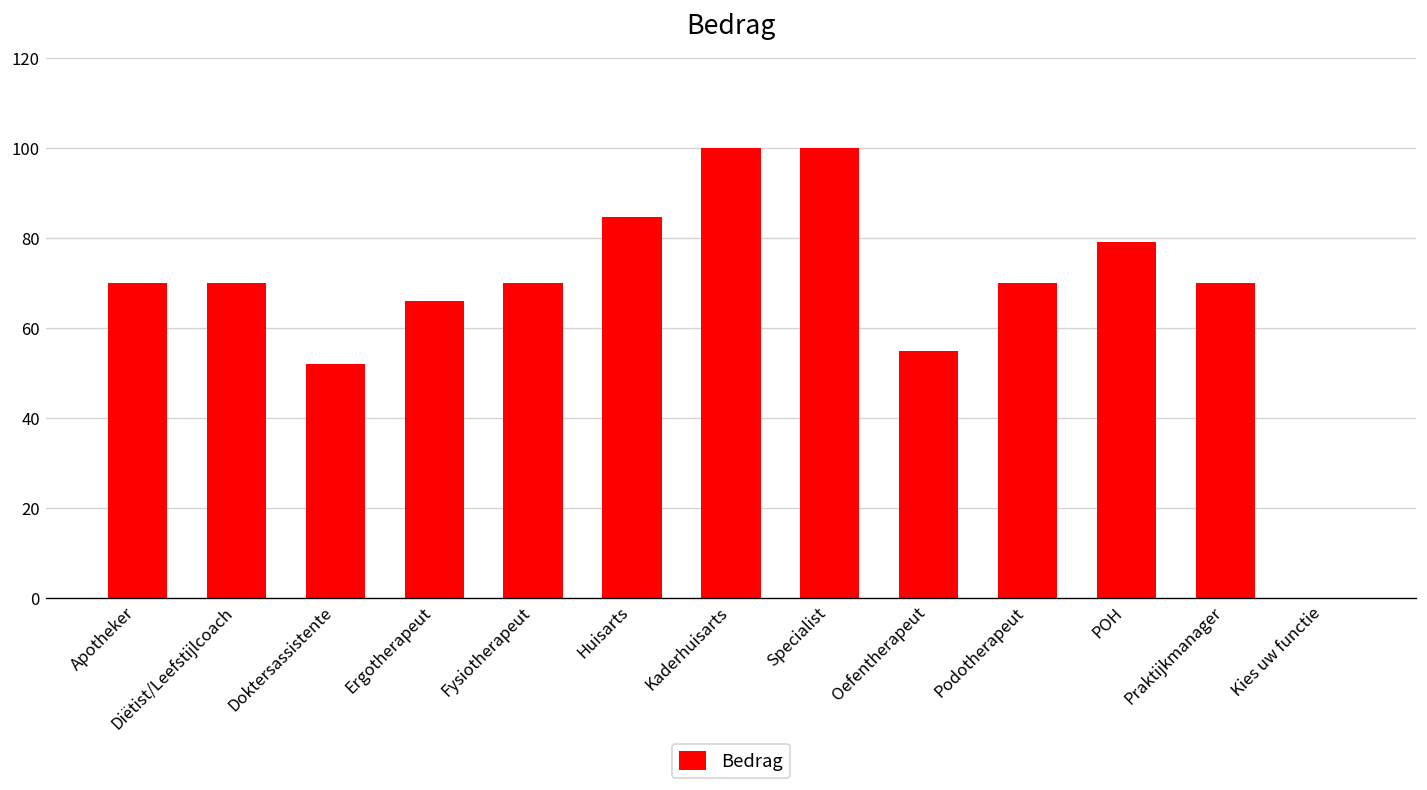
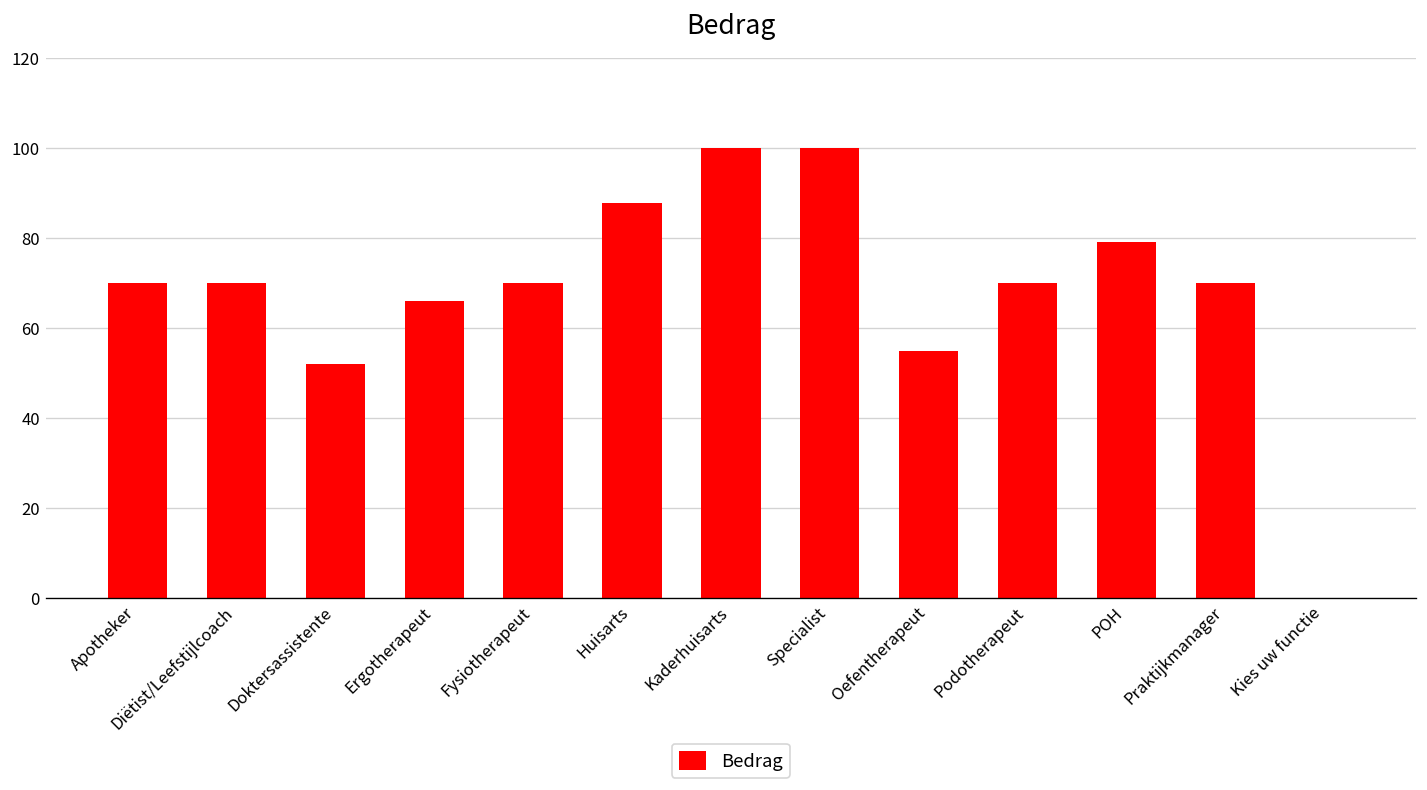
  {
    "Apotheker": 70,
    "Diëtist/Leefstijlcoach": 70,
    "Doktersassistente": 52,
    "Ergotherapeut": 66,
    "Fysiotherapeut": 70,
-   "Huisarts": 85,
+   "Huisarts": 88,
    "Kaderhuisarts": 100,
    "Specialist": 100,
    "Oefentherapeut": 55,
    "Podotherapeut": 70,
    "POH": 79,
    "Praktijkmanager": 70,
    "Kies uw functie": 0
  }
